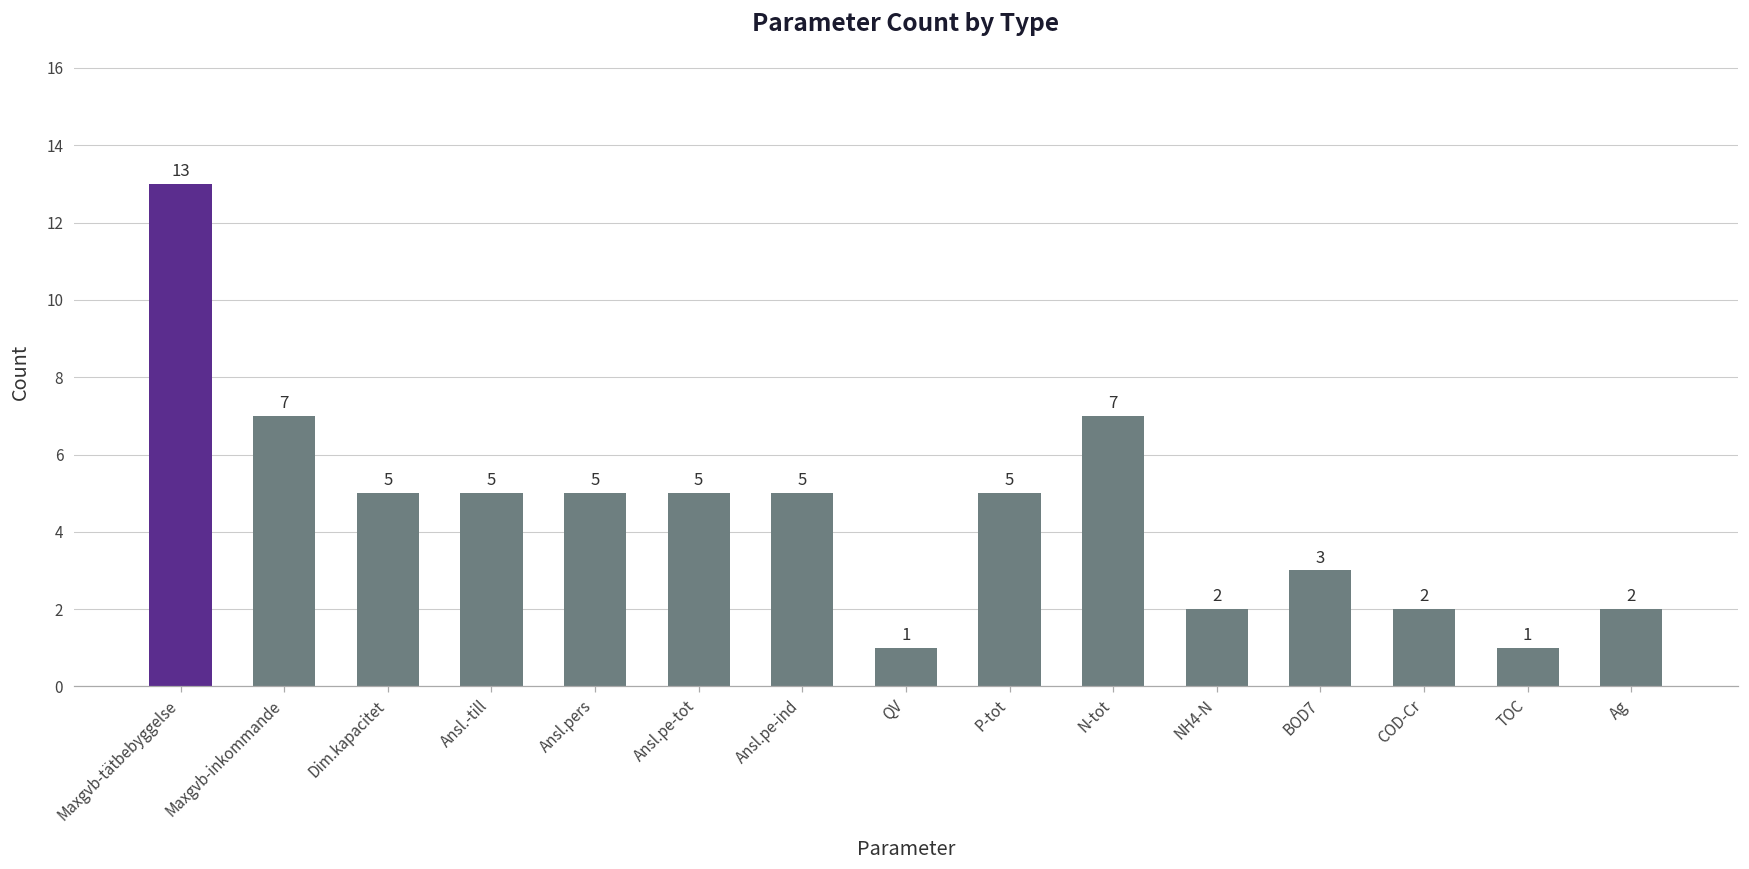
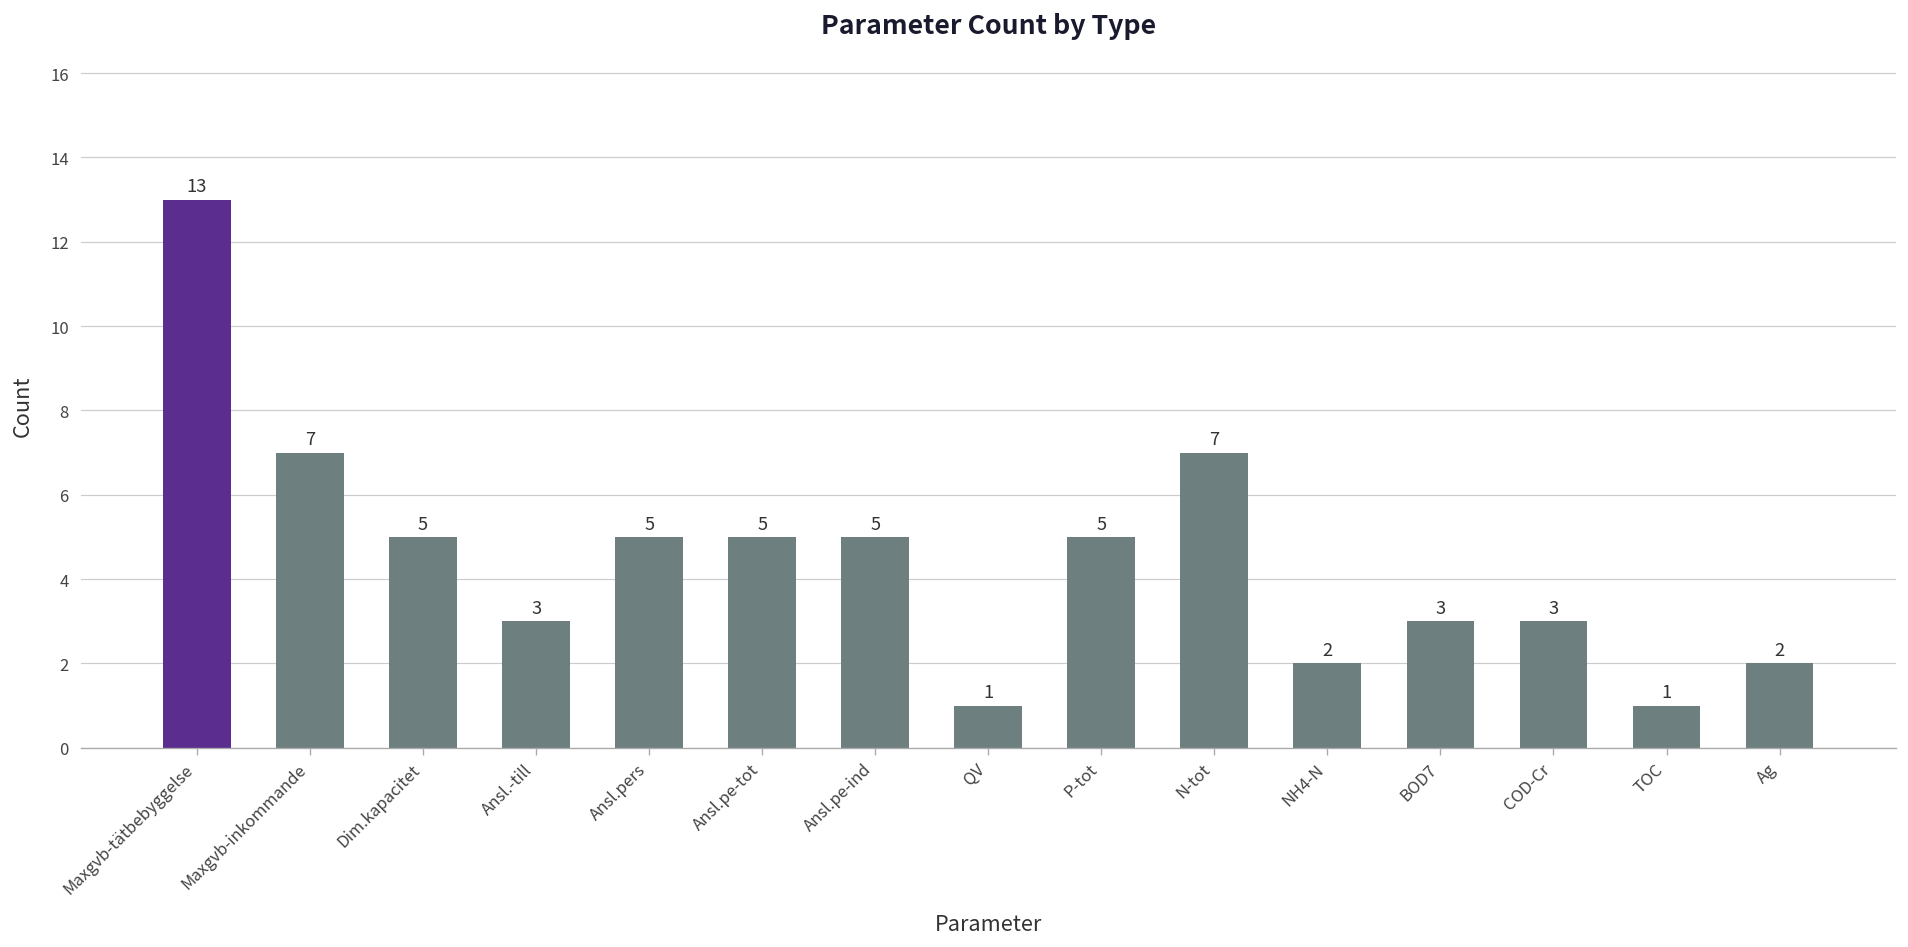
  {
    "Maxgvb-tätbebyggelse": 13,
    "Maxgvb-inkommande": 7,
    "Dim.kapacitet": 5,
-   "Ansl.-till": 5,
+   "Ansl.-till": 3,
    "Ansl.pers": 5,
    "Ansl.pe-tot": 5,
    "Ansl.pe-ind": 5,
    "QV": 1,
    "P-tot": 5,
    "N-tot": 7,
    "NH4-N": 2,
    "BOD7": 3,
-   "COD-Cr": 2,
+   "COD-Cr": 3,
    "TOC": 1,
    "Ag": 2
  }
